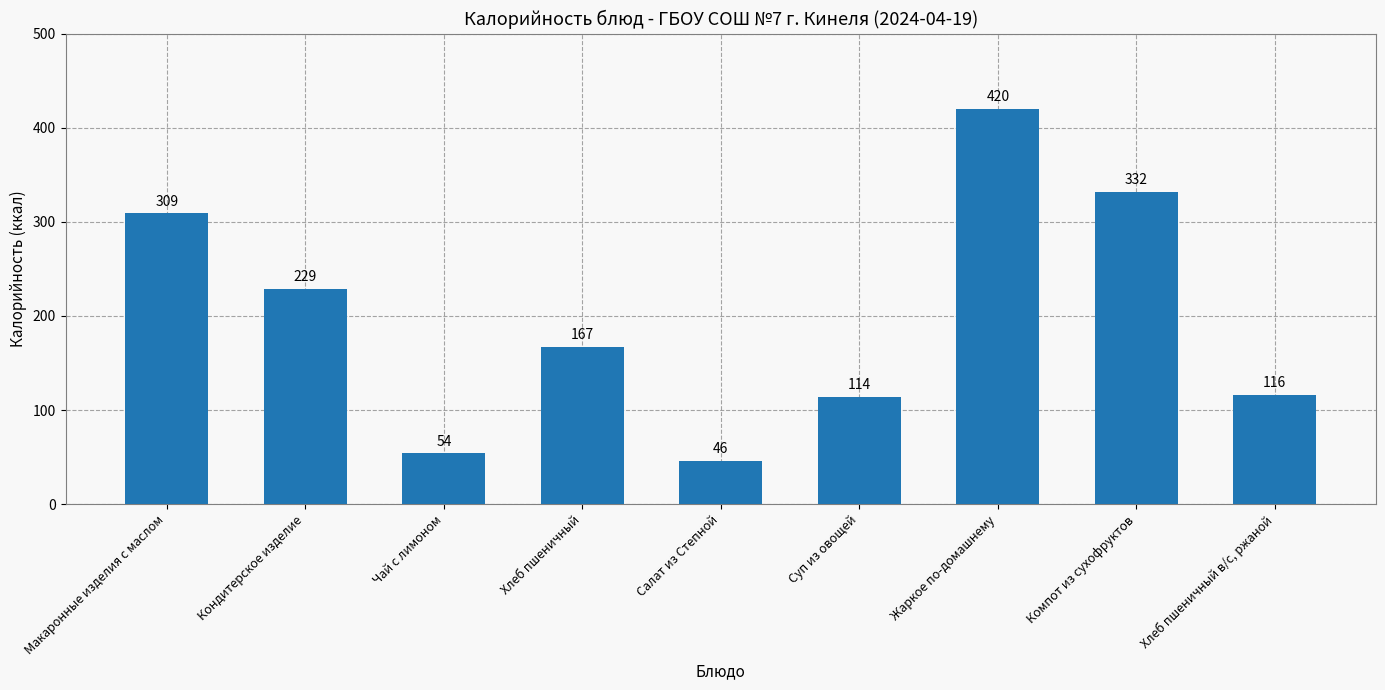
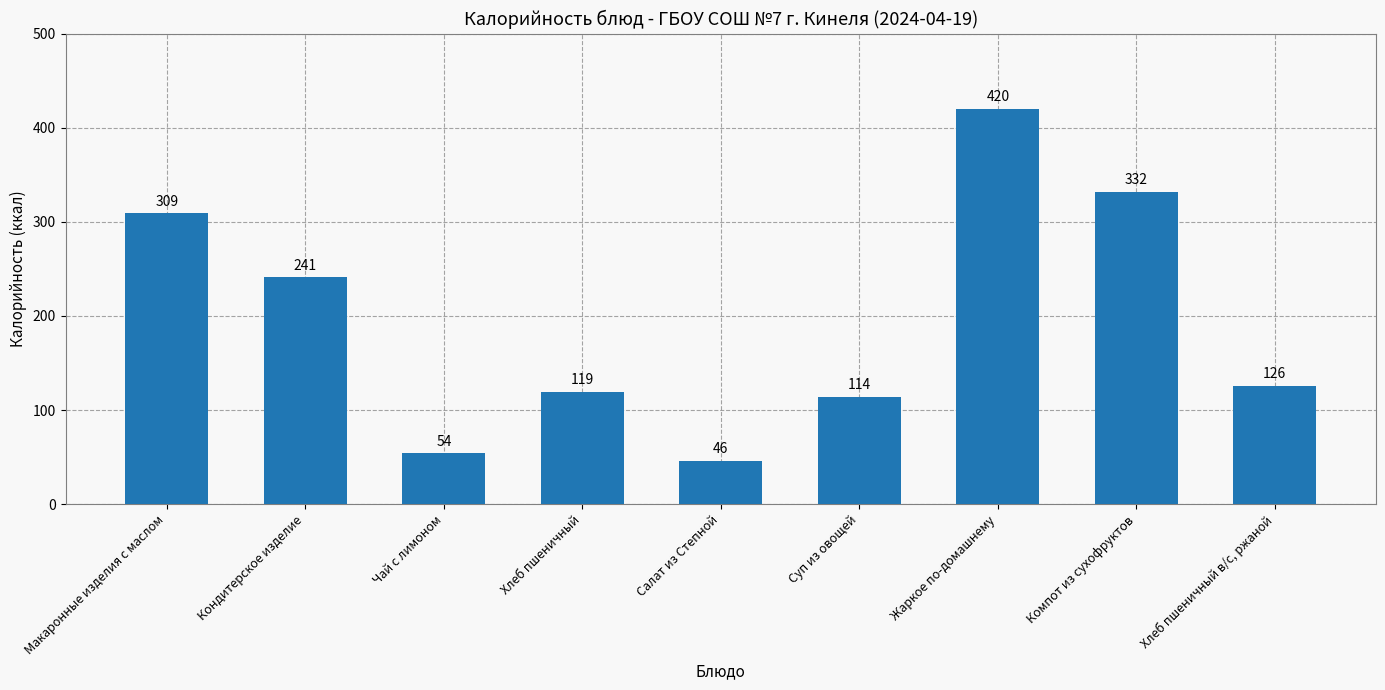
  {
    "Макаронные изделия с маслом": 309,
-   "Кондитерское изделие": 229,
+   "Кондитерское изделие": 241,
    "Чай с лимоном": 54,
-   "Хлеб пшеничный": 167,
+   "Хлеб пшеничный": 119,
    "Салат из Степной": 46,
    "Суп из овощей": 114,
    "Жаркое по-домашнему": 420,
    "Компот из сухофруктов": 332,
-   "Хлеб пшеничный в/с, ржаной": 116
+   "Хлеб пшеничный в/с, ржаной": 126
  }
